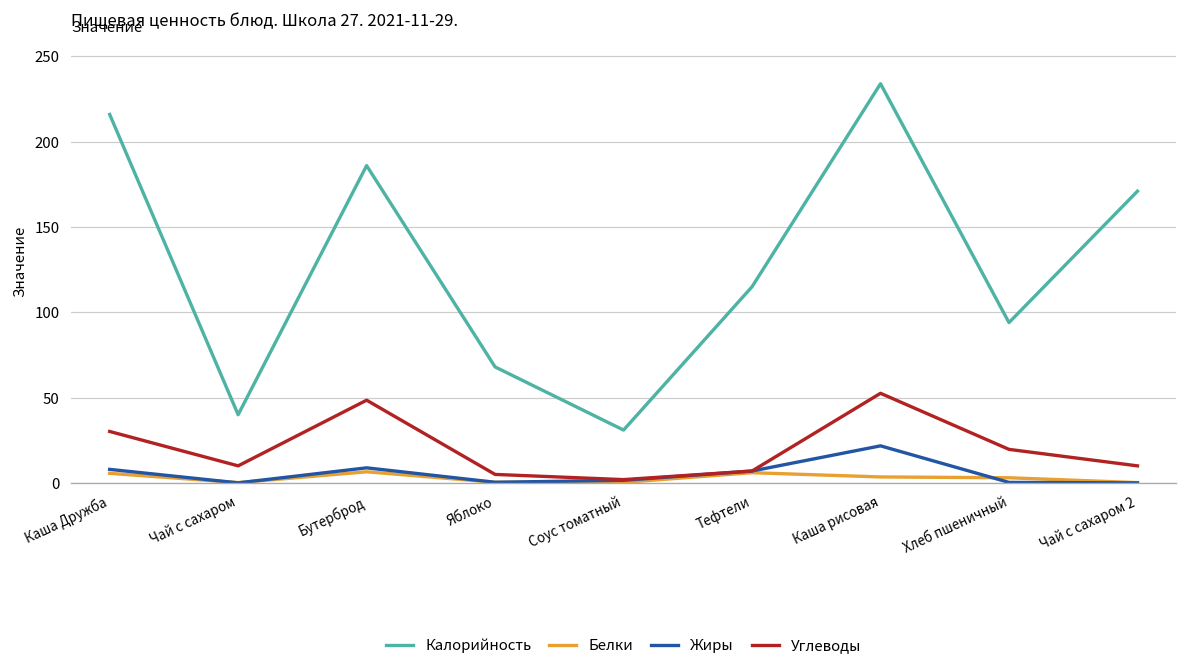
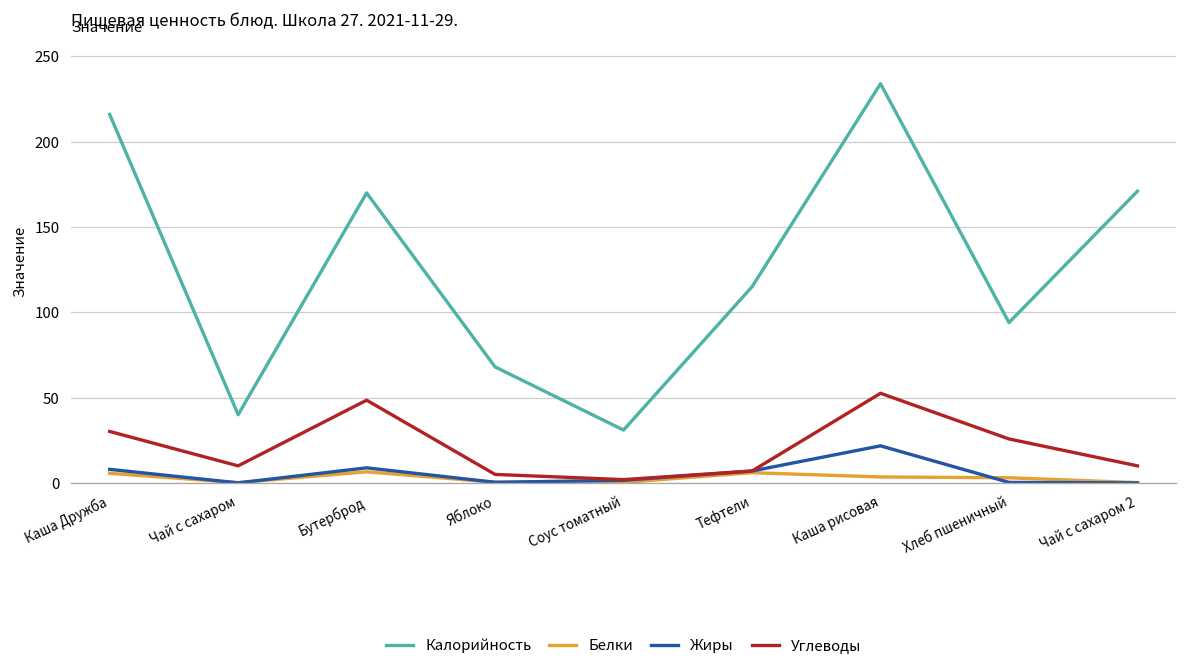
  {
    "Калорийность": {
      "Каша Дружба": 216,
      "Чай с сахаром": 40,
-     "Бутерброд": 186,
+     "Бутерброд": 170,
      "Яблоко": 68,
      "Соус томатный": 31,
      "Тефтели": 115,
      "Каша рисовая": 234,
      "Хлеб пшеничный": 94,
      "Чай с сахаром 2": 171
    },
    "Белки": {
      "Каша Дружба": 6,
      "Бутерброд": 7,
      "Каша рисовая": 4,
      "Хлеб пшеничный": 3
    },
    "Жиры": {
      "Каша Дружба": 8,
      "Бутерброд": 9,
      "Каша рисовая": 22,
      "Хлеб пшеничный": 0
    },
    "Углеводы": {
      "Каша Дружба": 30,
      "Чай с сахаром": 10,
      "Бутерброд": 49,
      "Яблоко": 5,
      "Каша рисовая": 53,
-     "Хлеб пшеничный": 20,
+     "Хлеб пшеничный": 26,
      "Чай с сахаром 2": 10
    }
  }
